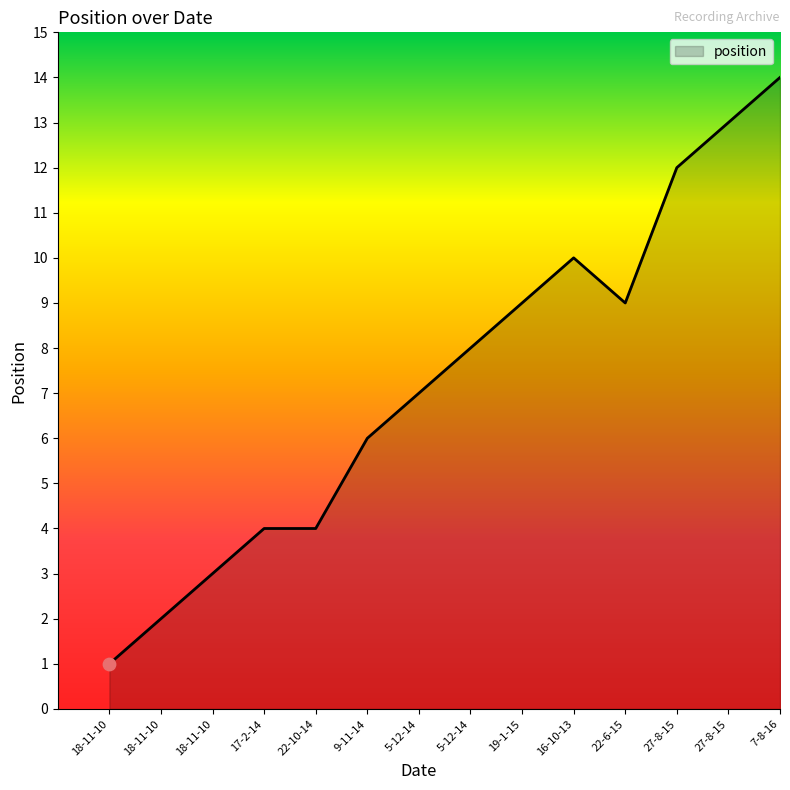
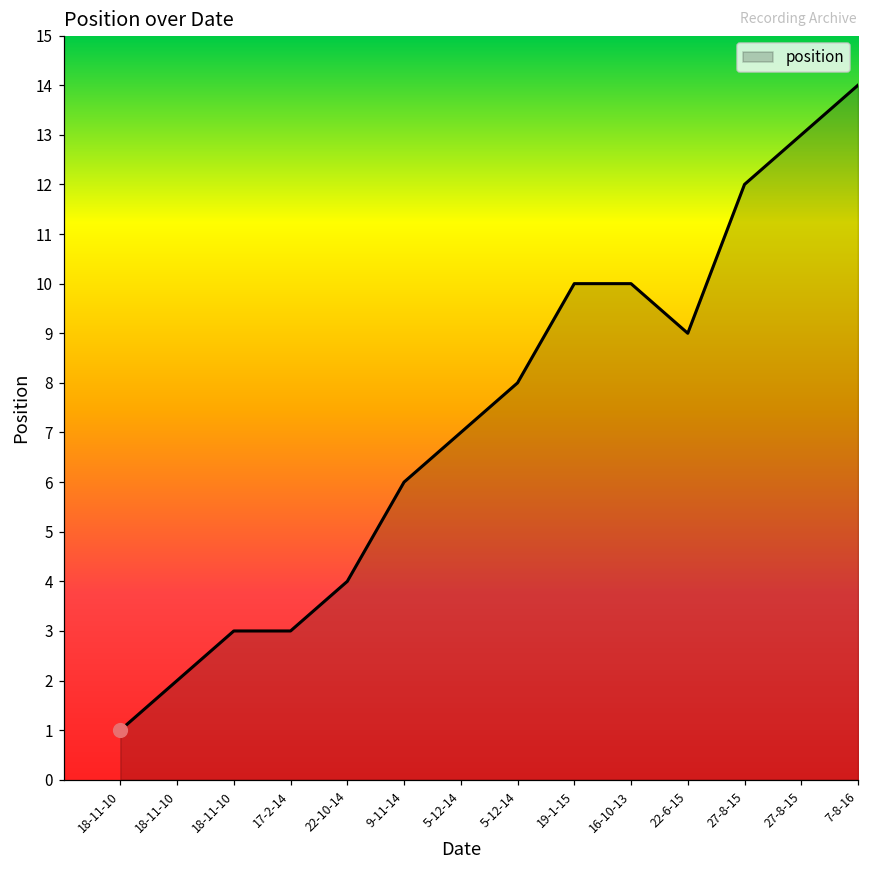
  {
    "position": {
-     "17-2-14": 4,
+     "17-2-14": 3,
      "22-10-14": 4,
      "9-11-14": 6,
-     "19-1-15": 9,
+     "19-1-15": 10,
      "16-10-13": 10,
      "22-6-15": 9,
      "7-8-16": 14
    }
  }
